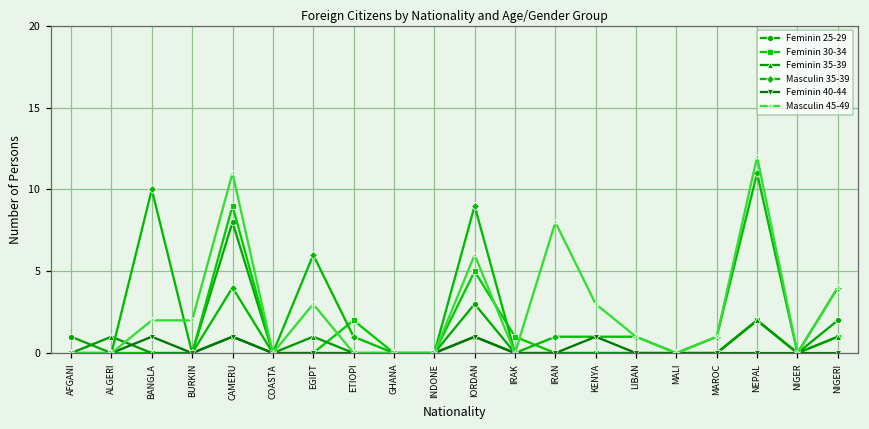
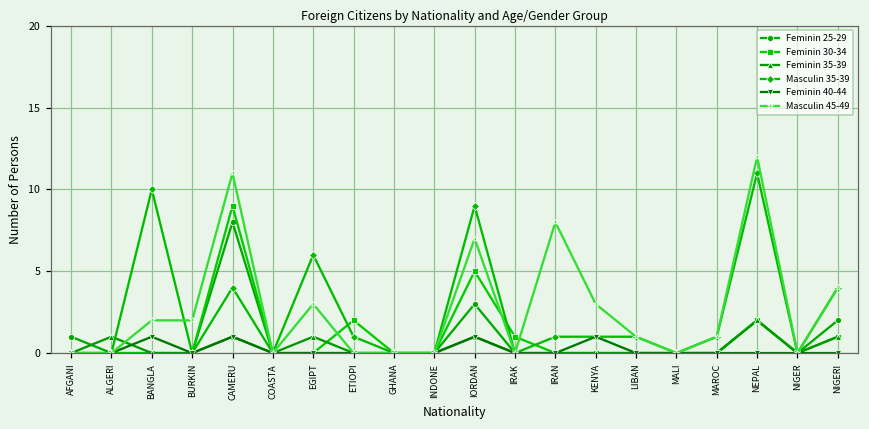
  {
    "Masculin 45-49": {
      "BANGLA": 2,
      "BURKIN": 2,
      "CAMERU": 11,
      "EGIPT": 3,
-     "IORDAN": 6,
+     "IORDAN": 7,
      "IRAN": 8,
      "KENYA": 3,
      "NEPAL": 12
    }
  }
